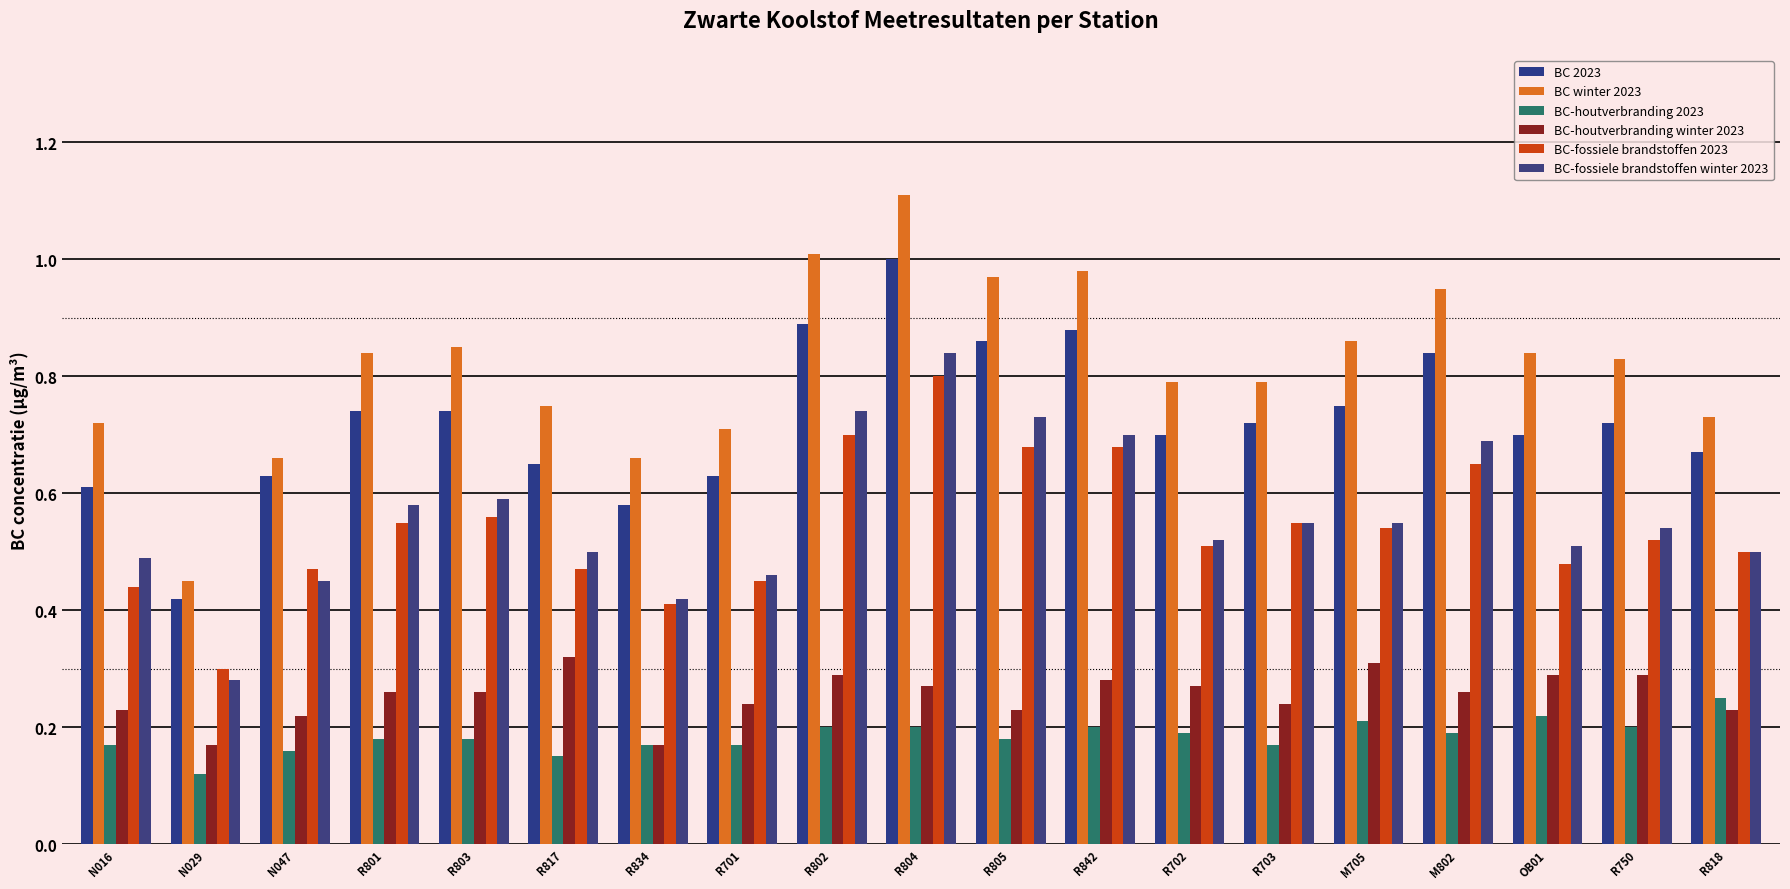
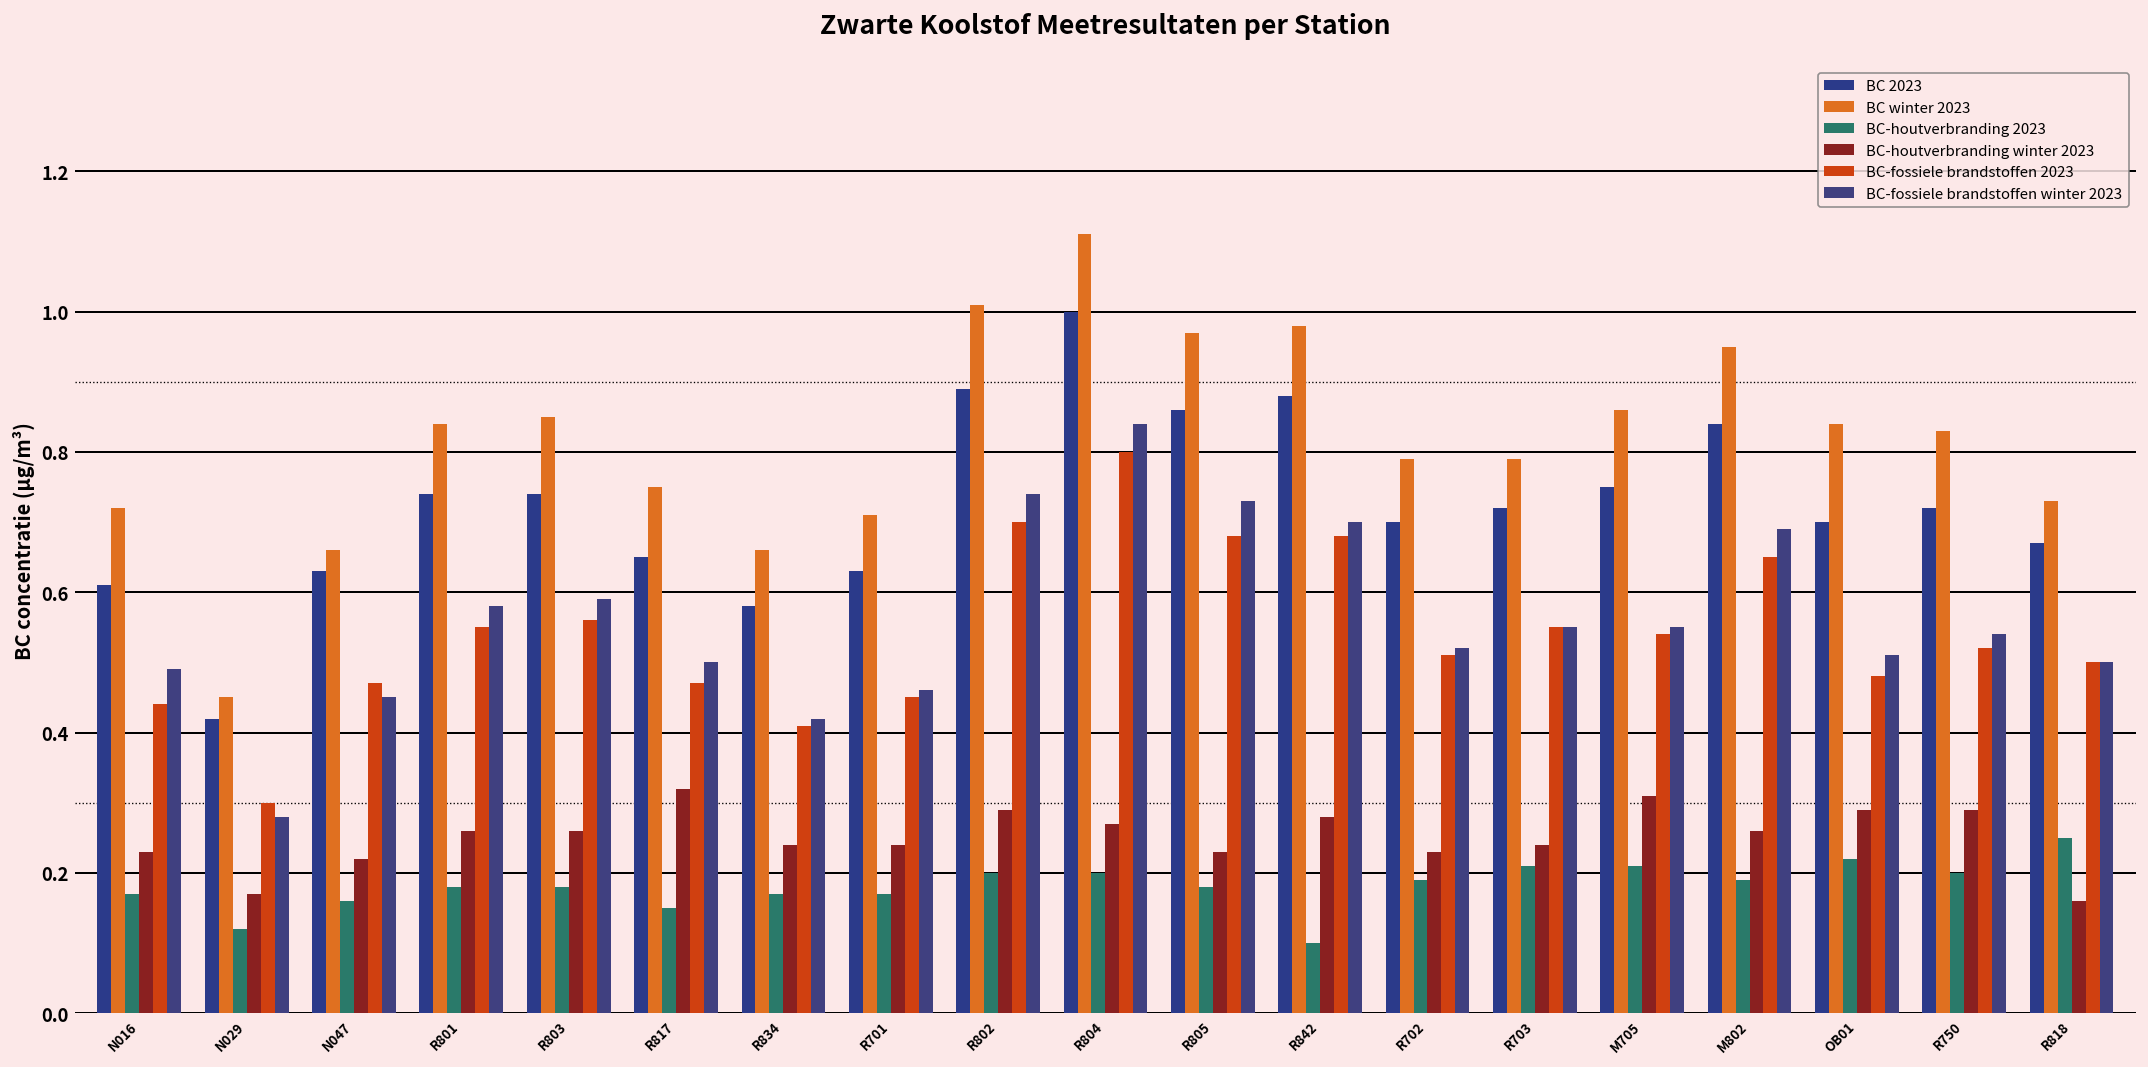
  {
    "BC-houtverbranding 2023": {
      "N016": 0.17,
      "N029": 0.12,
      "N047": 0.16,
      "R801": 0.18,
      "R803": 0.18,
      "R817": 0.15,
      "R834": 0.17,
      "R701": 0.17,
      "R802": 0.20,
      "R804": 0.20,
      "R805": 0.18,
-     "R842": 0.2,
+     "R842": 0.1,
      "R702": 0.19,
-     "R703": 0.17,
+     "R703": 0.21,
      "M705": 0.21,
      "M802": 0.19,
      "OB01": 0.22,
      "R750": 0.20,
      "R818": 0.25
    },
    "BC-houtverbranding winter 2023": {
      "N016": 0.23,
      "N029": 0.17,
      "N047": 0.22,
      "R801": 0.26,
      "R803": 0.26,
      "R817": 0.32,
-     "R834": 0.17,
+     "R834": 0.24,
      "R701": 0.24,
      "R802": 0.29,
      "R804": 0.27,
      "R805": 0.23,
      "R842": 0.28,
-     "R702": 0.27,
+     "R702": 0.23,
      "R703": 0.24,
      "M705": 0.31,
      "M802": 0.26,
      "OB01": 0.29,
      "R750": 0.29,
-     "R818": 0.23
+     "R818": 0.16
    }
  }
